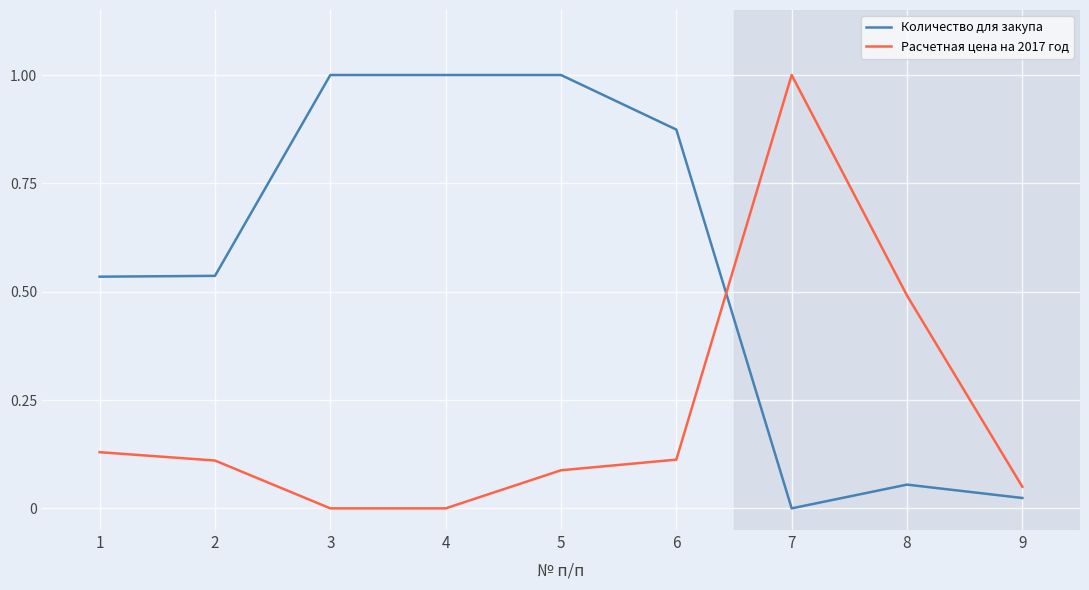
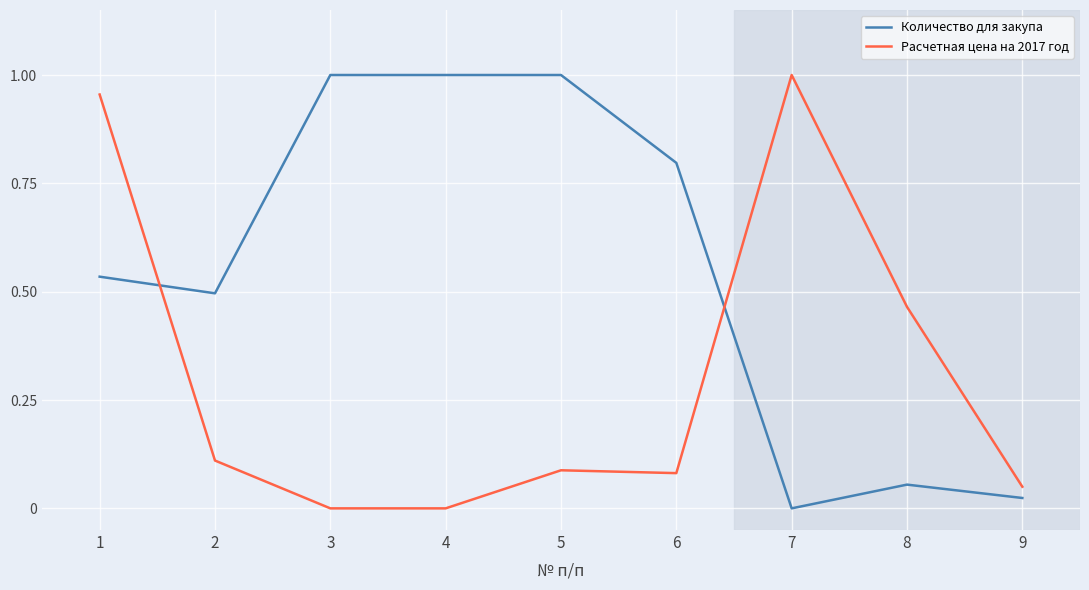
  {
    "Количество для закупа": {
      "1": 0.53,
-     "2": 0.54,
+     "2": 0.50,
      "3": 1.00,
      "4": 1.00,
      "5": 1.00,
-     "6": 0.87,
+     "6": 0.80,
      "7": 0.00,
      "8": 0.05,
      "9": 0.02
    },
    "Расчетная цена на 2017 год": {
-     "1": 0.13,
+     "1": 0.95,
      "2": 0.11,
      "3": 0.00,
      "4": 0.00,
      "5": 0.09,
-     "6": 0.11,
+     "6": 0.08,
      "7": 1.00,
-     "8": 0.49,
+     "8": 0.46,
      "9": 0.05
    }
  }
